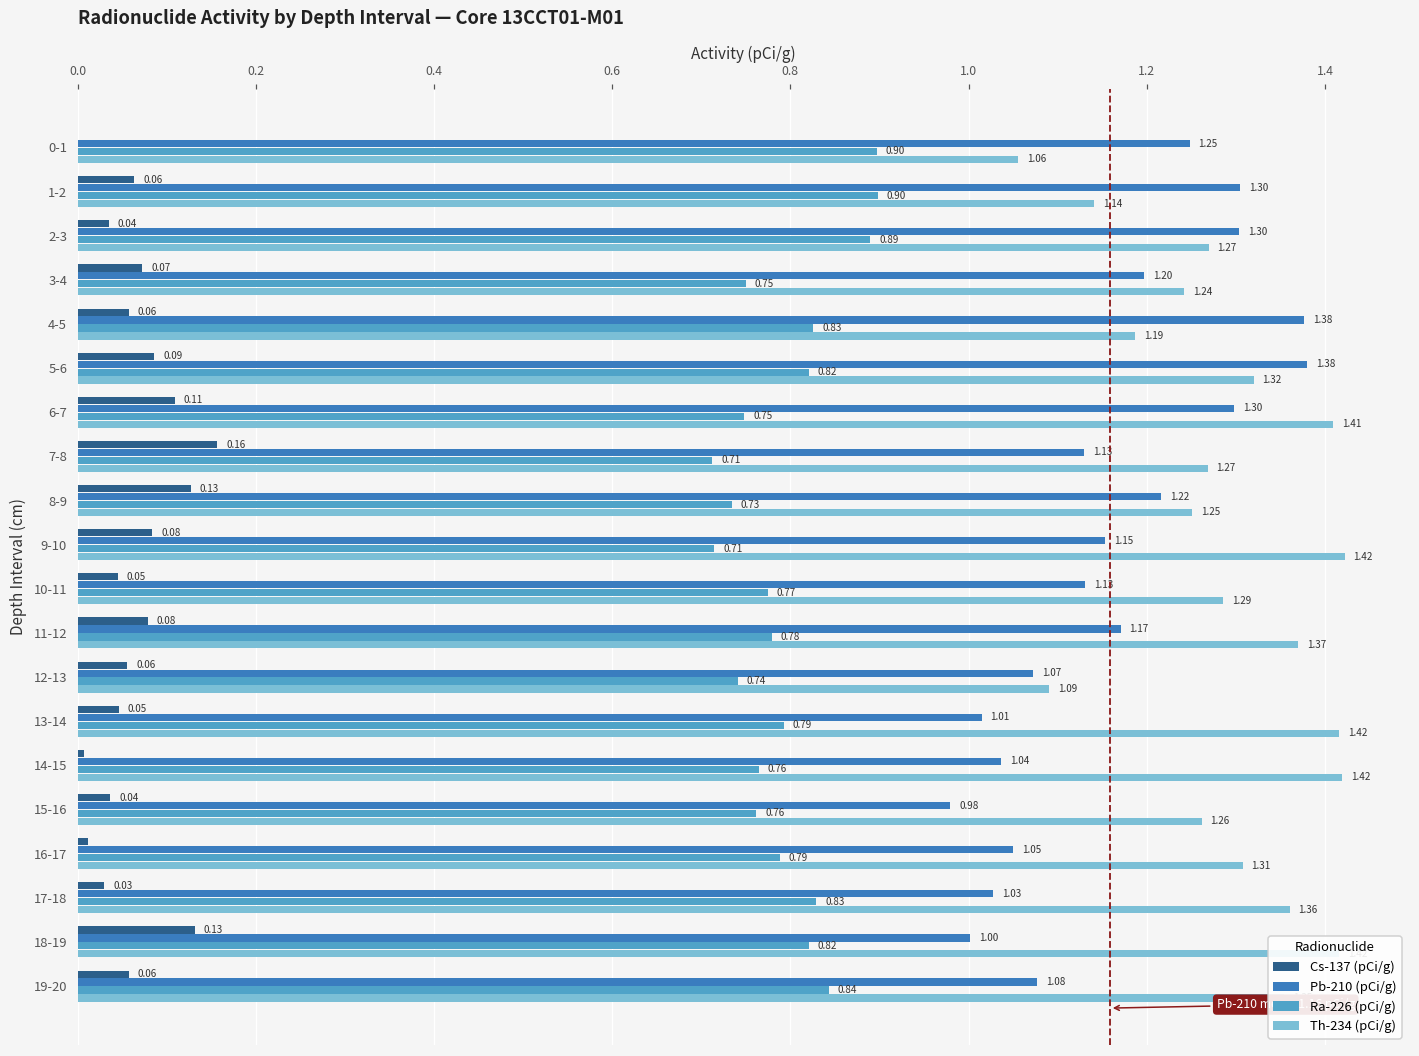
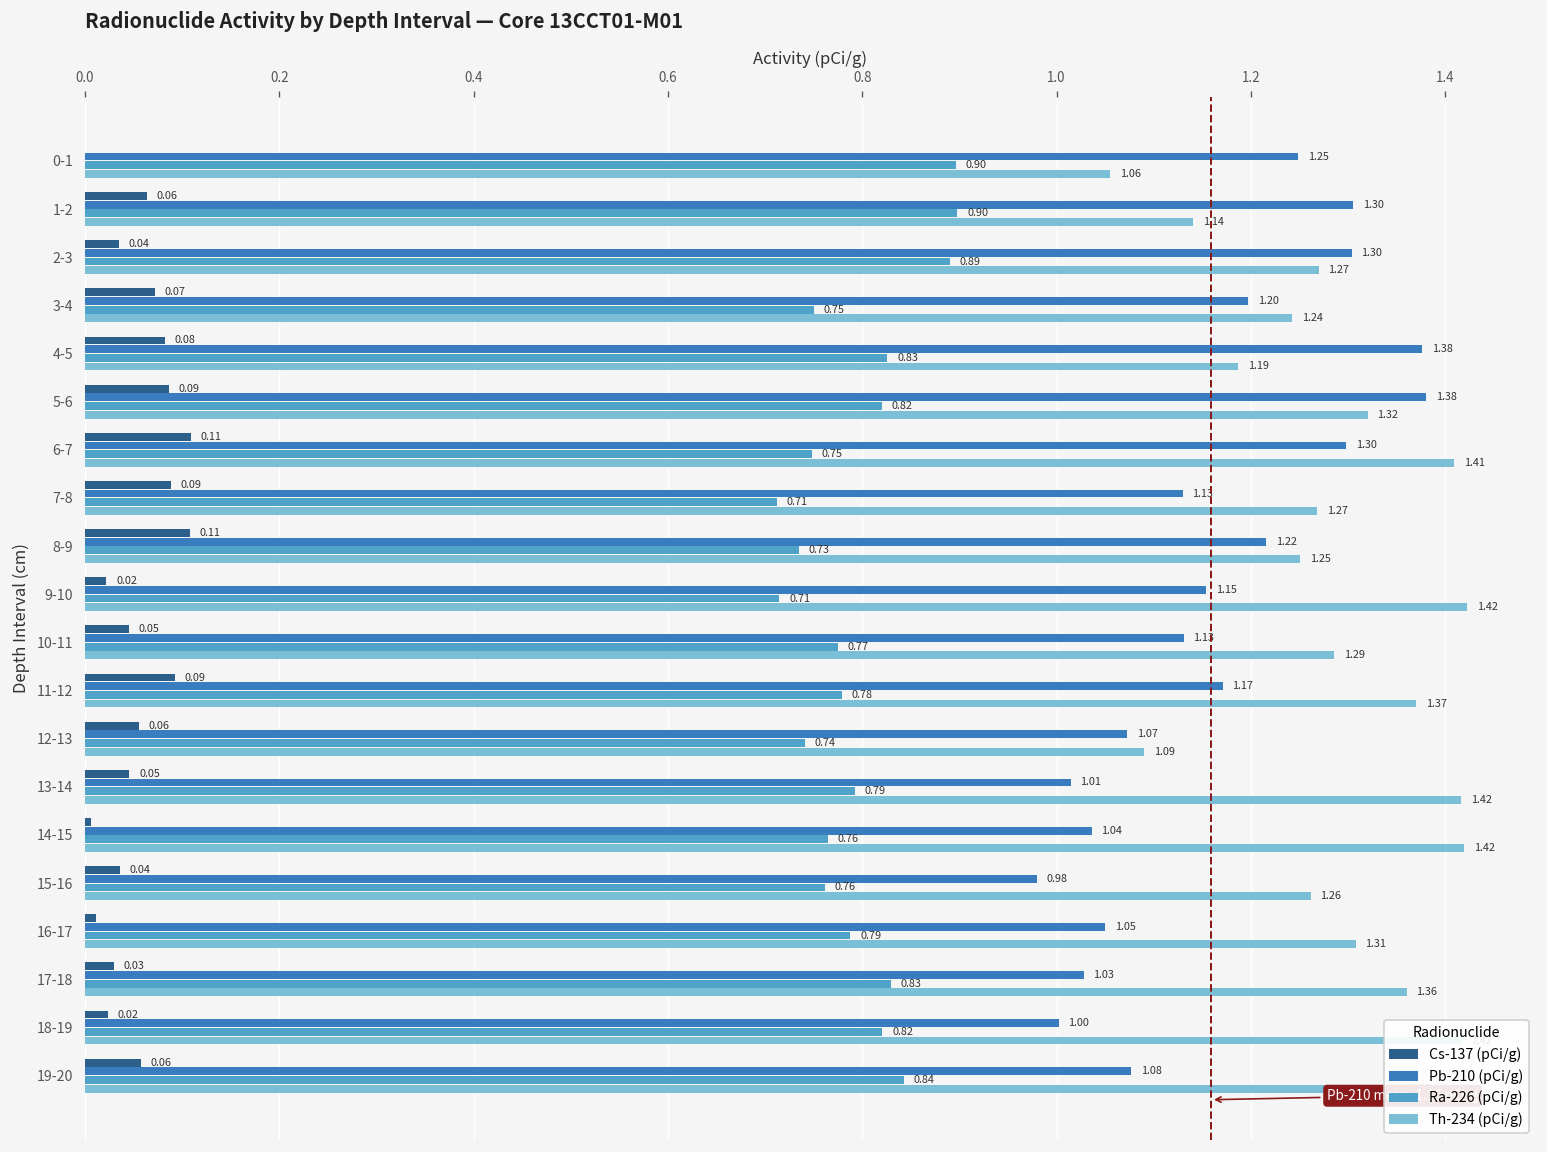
  {
    "Cs-137 (pCi/g)": {
      "1-2": 0.06,
      "2-3": 0.04,
      "3-4": 0.07,
-     "4-5": 0.06,
+     "4-5": 0.08,
      "5-6": 0.09,
      "6-7": 0.11,
-     "7-8": 0.16,
-     "8-9": 0.13,
-     "9-10": 0.08,
+     "7-8": 0.09,
+     "8-9": 0.11,
+     "9-10": 0.02,
      "10-11": 0.05,
-     "11-12": 0.08,
+     "11-12": 0.09,
      "12-13": 0.06,
      "13-14": 0.05,
      "15-16": 0.04,
      "17-18": 0.03,
-     "18-19": 0.13,
+     "18-19": 0.02,
      "19-20": 0.06
    }
  }
